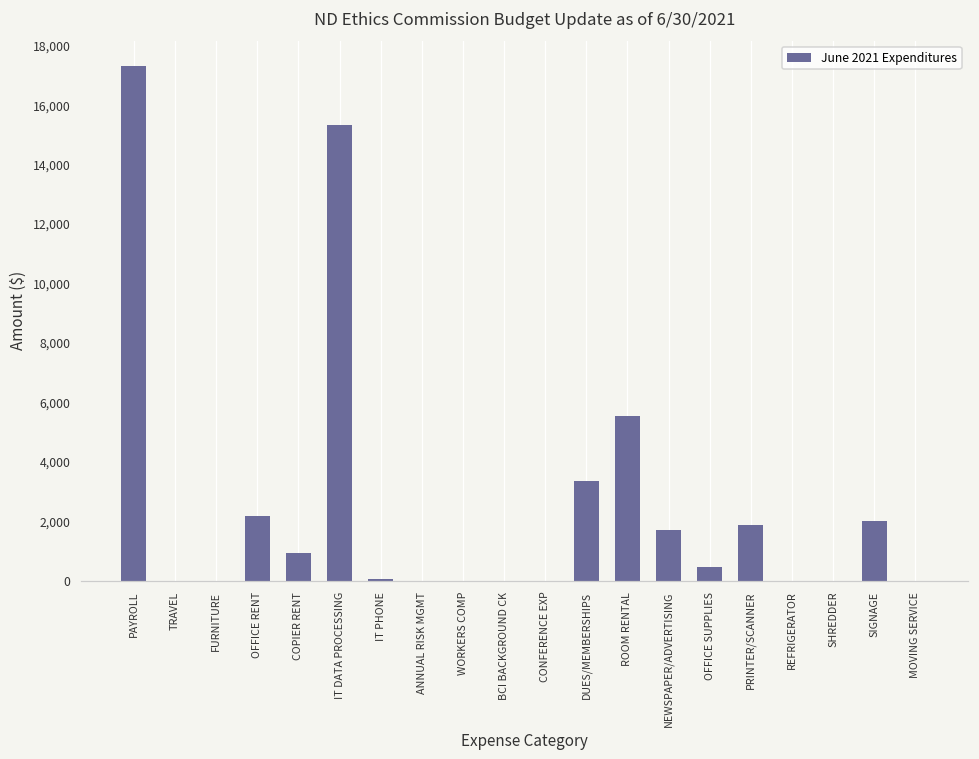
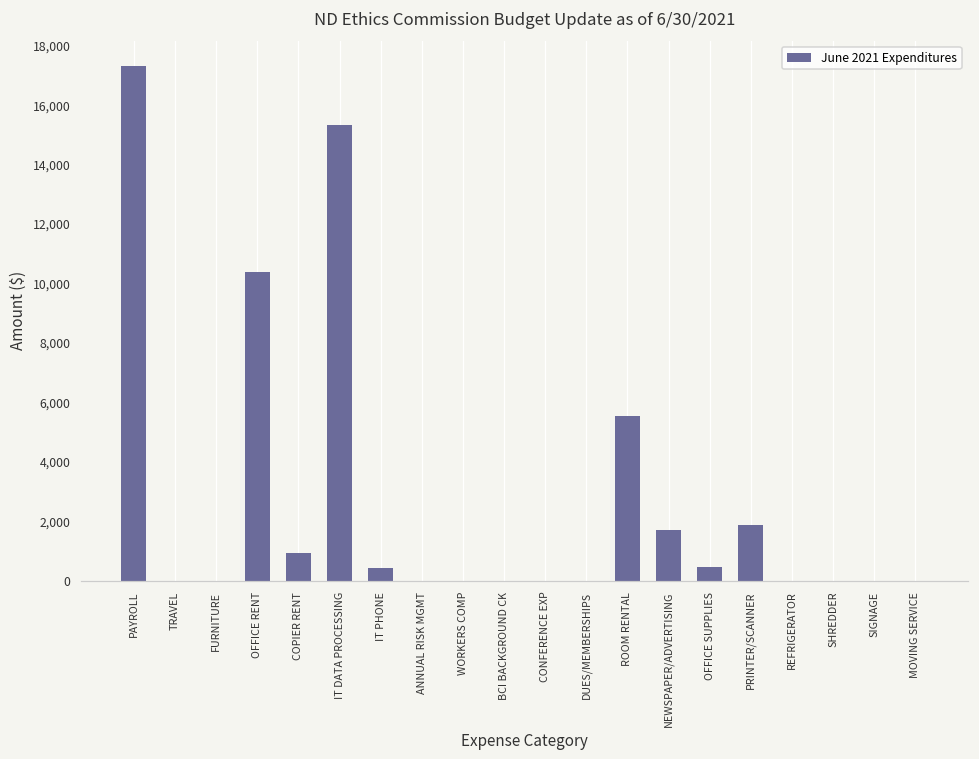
  {
    "PAYROLL": "17,300",
    "TRAVEL": "0",
    "FURNITURE": "0",
-   "OFFICE RENT": "2,200",
+   "OFFICE RENT": "10,400",
    "COPIER RENT": "900",
    "IT DATA PROCESSING": "15,300",
-   "IT PHONE": "100",
+   "IT PHONE": "400",
    "ANNUAL RISK MGMT": "0",
    "WORKERS COMP": "0",
    "BCI BACKGROUND CK": "0",
    "CONFERENCE EXP": "0",
-   "DUES/MEMBERSHIPS": "3,300",
+   "DUES/MEMBERSHIPS": "0",
    "ROOM RENTAL": "5,500",
    "NEWSPAPER/ADVERTISING": "1,700",
    "OFFICE SUPPLIES": "500",
    "PRINTER/SCANNER": "1,900",
    "REFRIGERATOR": "0",
    "SHREDDER": "0",
-   "SIGNAGE": "2,000",
+   "SIGNAGE": "0",
    "MOVING SERVICE": "0"
  }
